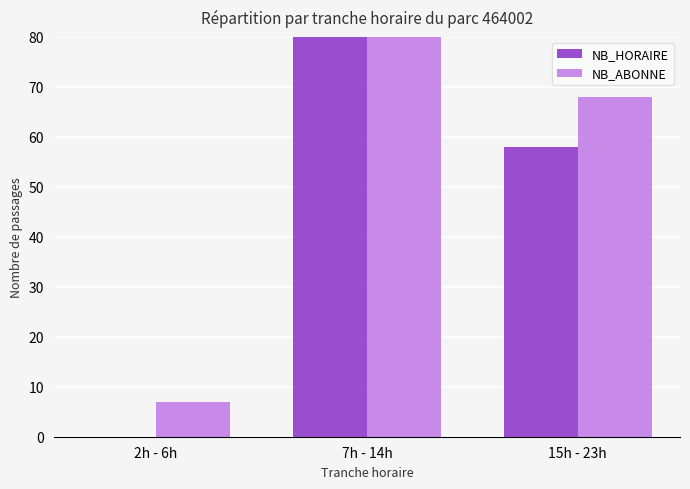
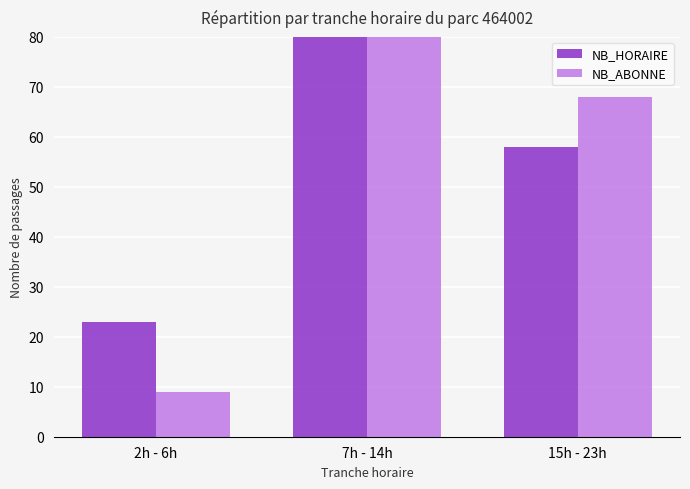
  {
    "NB_HORAIRE": {
-     "2h - 6h": 0,
+     "2h - 6h": 23,
      "15h - 23h": 58
    },
    "NB_ABONNE": {
-     "2h - 6h": 7,
+     "2h - 6h": 9,
      "15h - 23h": 68
    }
  }
